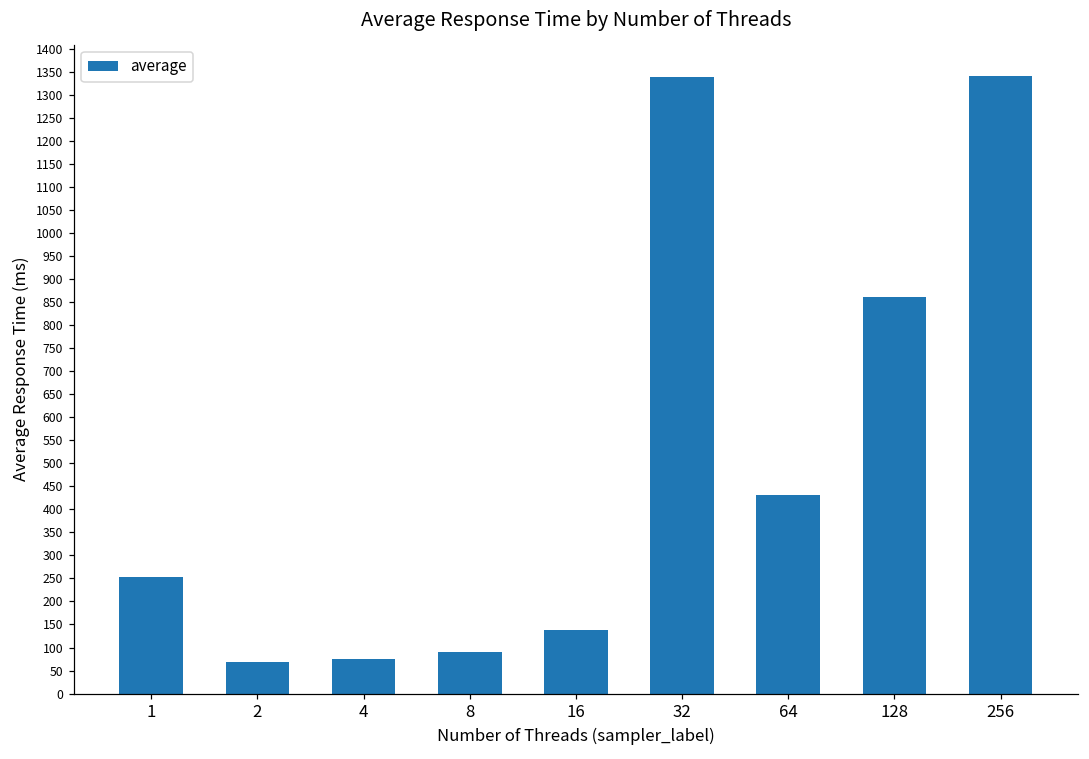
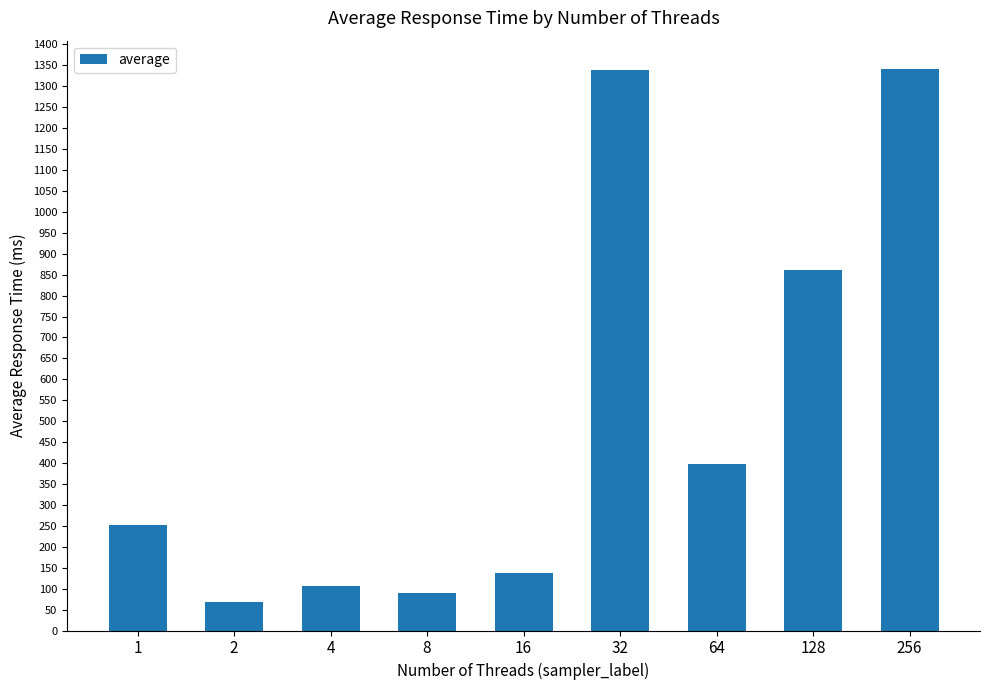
  {
    "1": 250,
    "2": 70,
-   "4": 80,
+   "4": 110,
    "8": 90,
    "16": 140,
    "32": 1340,
-   "64": 430,
+   "64": 400,
    "128": 860,
    "256": 1340
  }
